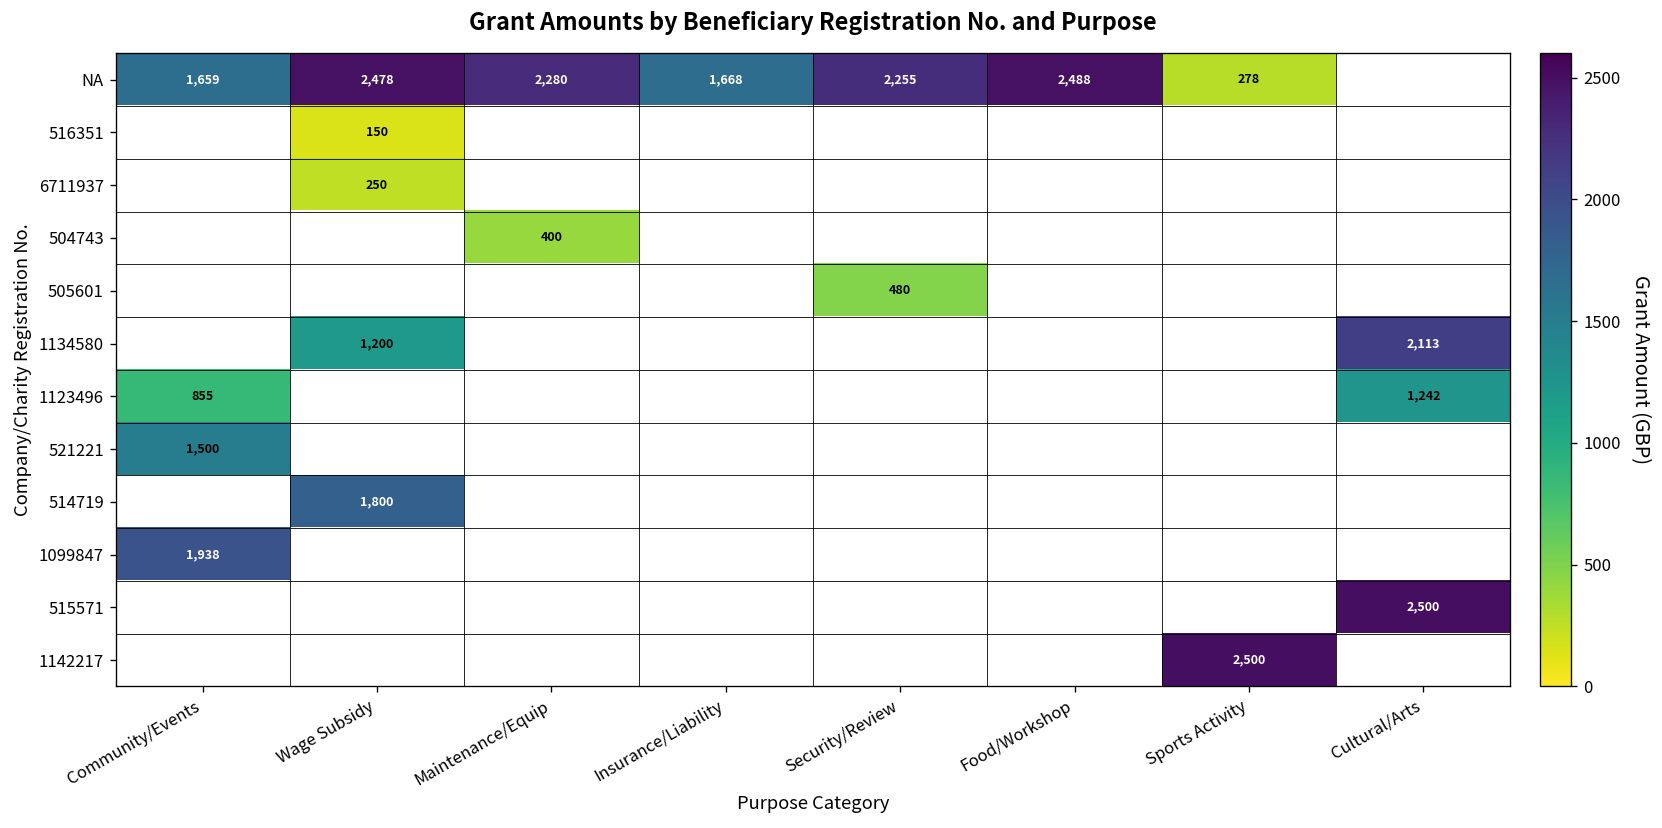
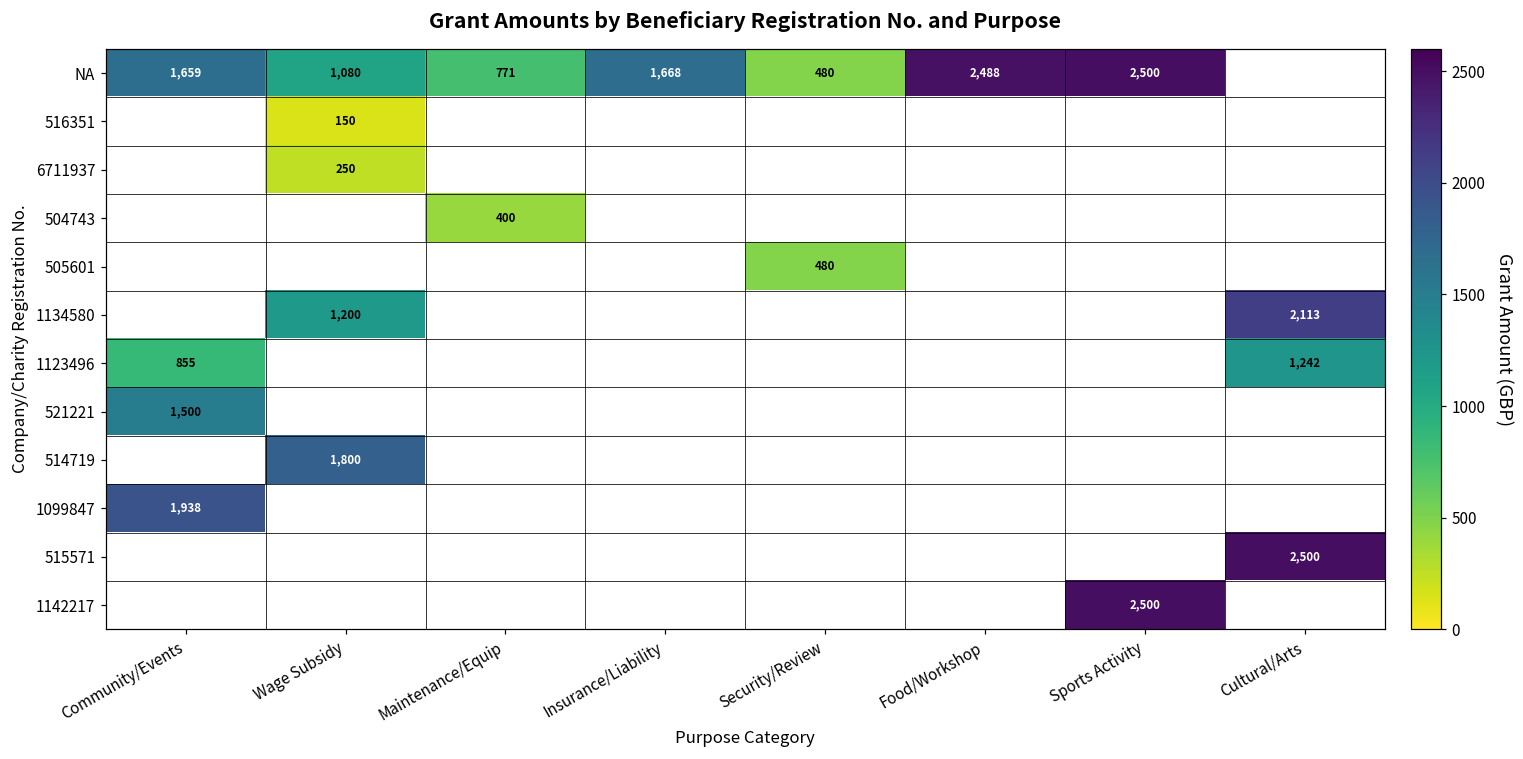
  {
    "NA": {
      "Community/Events": "1,659",
-     "Wage Subsidy": "2,478",
-     "Maintenance/Equip": "2,280",
+     "Wage Subsidy": "1,080",
+     "Maintenance/Equip": "771",
      "Insurance/Liability": "1,668",
-     "Security/Review": "2,255",
+     "Security/Review": "480",
      "Food/Workshop": "2,488",
-     "Sports Activity": "278"
+     "Sports Activity": "2,500"
    },
    "516351": {
      "Wage Subsidy": "150"
    },
    "6711937": {
      "Wage Subsidy": "250"
    },
    "504743": {
      "Maintenance/Equip": "400"
    },
    "505601": {
      "Security/Review": "480"
    },
    "1134580": {
      "Wage Subsidy": "1,200",
      "Cultural/Arts": "2,113"
    },
    "1123496": {
      "Community/Events": "855",
      "Cultural/Arts": "1,242"
    },
    "521221": {
      "Community/Events": "1,500"
    },
    "514719": {
      "Wage Subsidy": "1,800"
    },
    "1099847": {
      "Community/Events": "1,938"
    },
    "515571": {
      "Cultural/Arts": "2,500"
    },
    "1142217": {
      "Sports Activity": "2,500"
    }
  }
